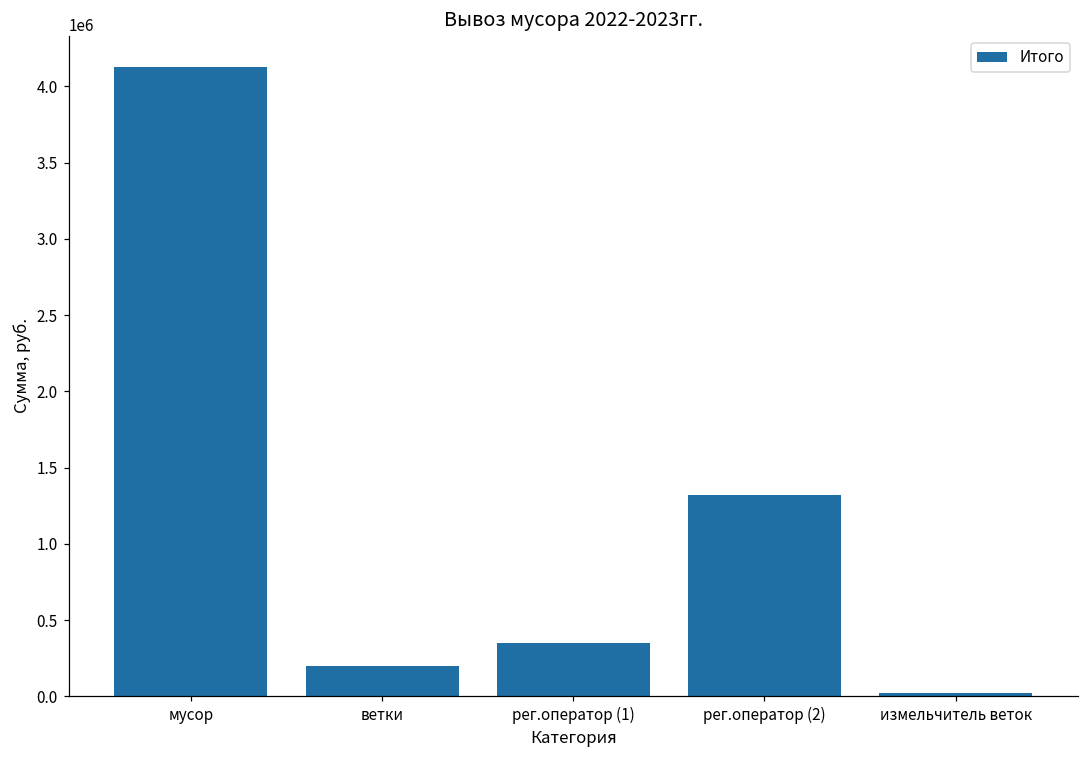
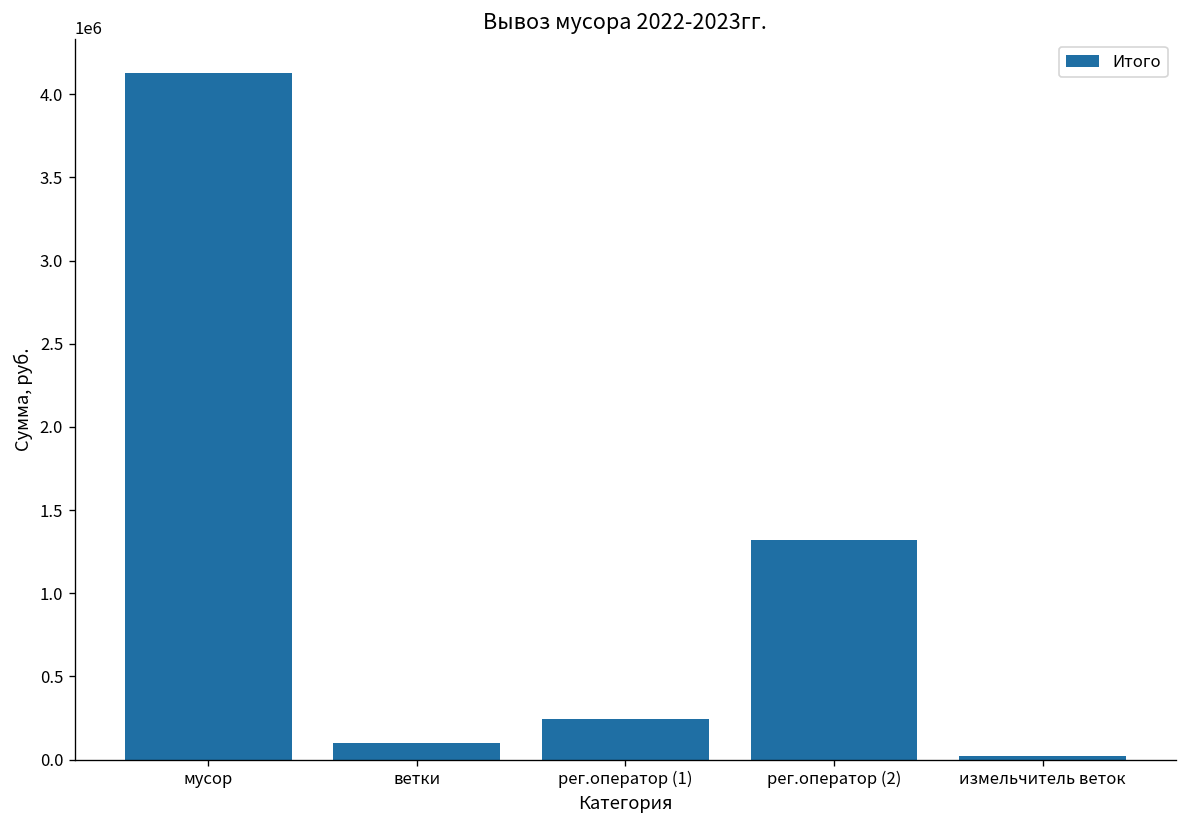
  {
    "мусор": 4130000,
-   "ветки": 200000,
-   "рег.оператор (1)": 350000,
+   "ветки": 100000,
+   "рег.оператор (1)": 240000,
    "рег.оператор (2)": 1320000,
    "измельчитель веток": 20000
  }
